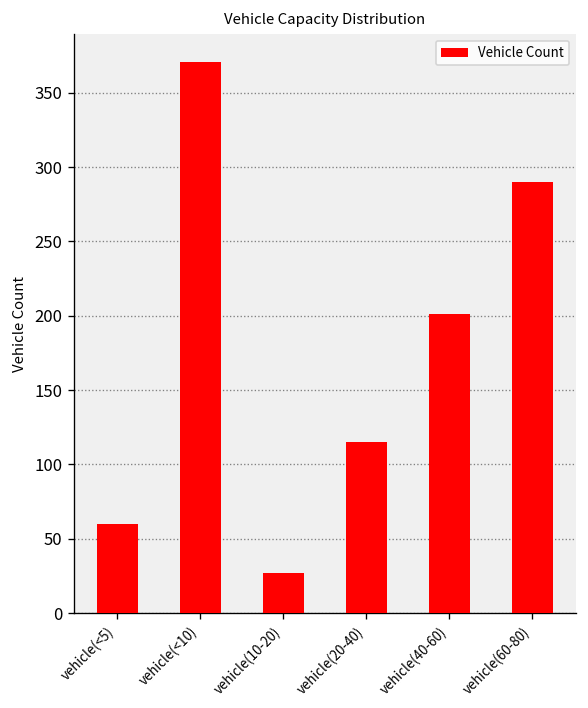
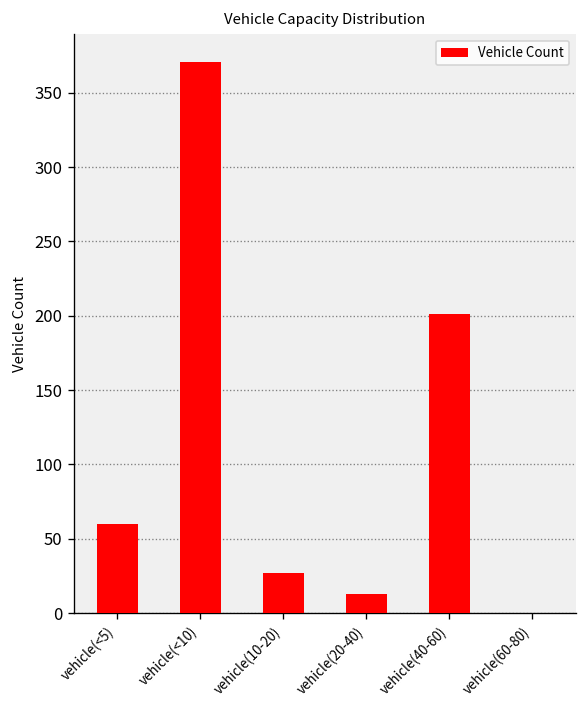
  {
    "vehicle(<5)": 60,
    "vehicle(<10)": 371,
    "vehicle(10-20)": 27,
-   "vehicle(20-40)": 115,
+   "vehicle(20-40)": 13,
    "vehicle(40-60)": 201,
-   "vehicle(60-80)": 290
+   "vehicle(60-80)": 0
  }
